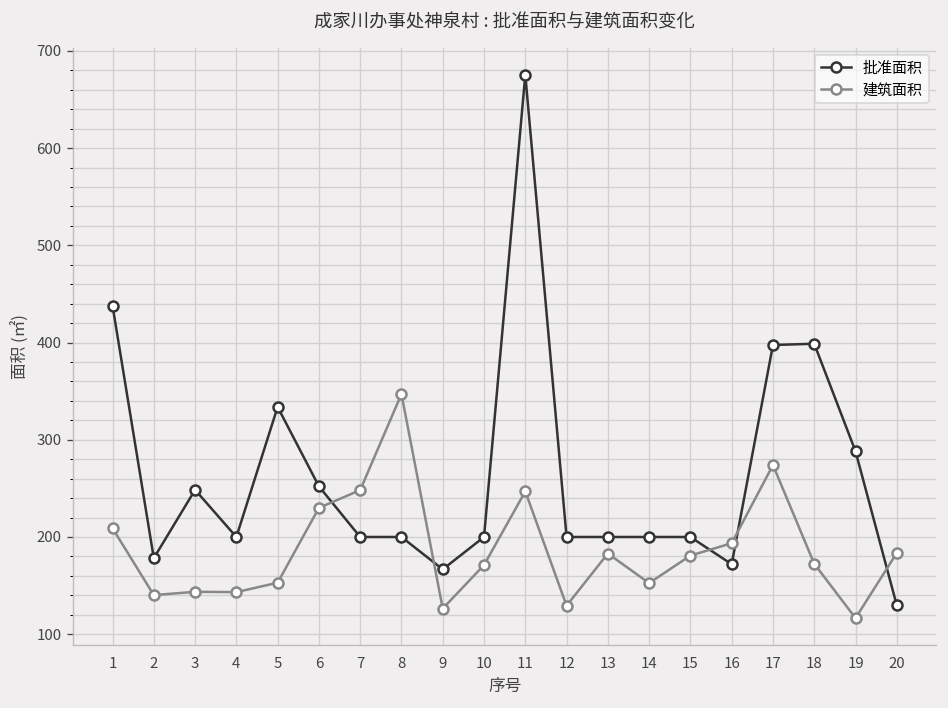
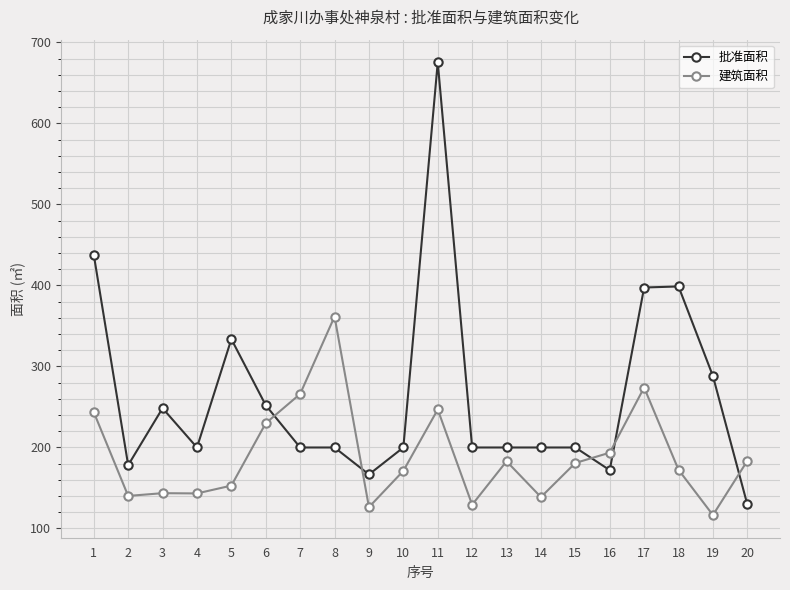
  {
    "批准面积": {
      "1": 440,
      "2": 180,
      "3": 250,
      "4": 200,
      "5": 330,
      "6": 250,
      "7": 200,
      "8": 200,
      "9": 170,
      "10": 200,
      "11": 680,
      "12": 200,
      "13": 200,
      "14": 200,
      "15": 200,
      "16": 170,
      "17": 400,
      "18": 400,
      "19": 290,
      "20": 130
    },
    "建筑面积": {
-     "1": 210,
+     "1": 240,
      "2": 140,
      "3": 140,
      "4": 140,
      "5": 150,
      "6": 230,
-     "7": 250,
-     "8": 350,
+     "7": 270,
+     "8": 360,
      "9": 130,
      "10": 170,
      "11": 250,
      "12": 130,
      "13": 180,
-     "14": 150,
+     "14": 140,
      "15": 180,
      "16": 190,
      "17": 270,
      "18": 170,
      "19": 120,
      "20": 180
    }
  }
